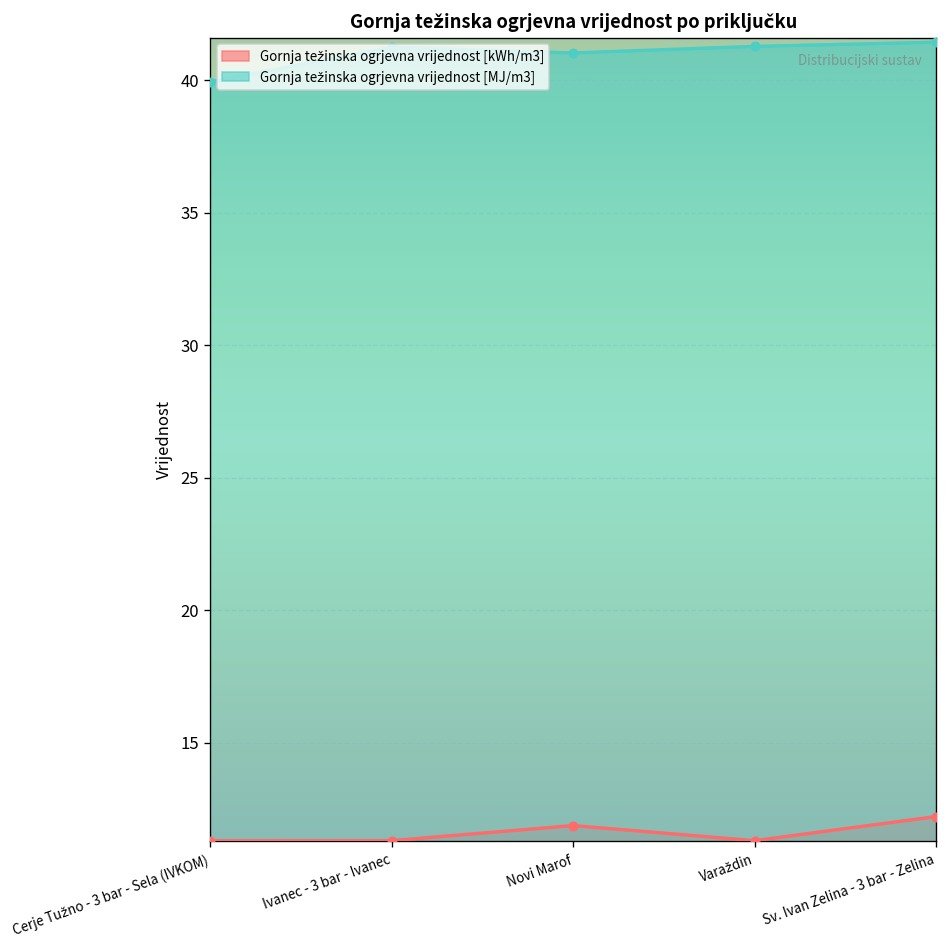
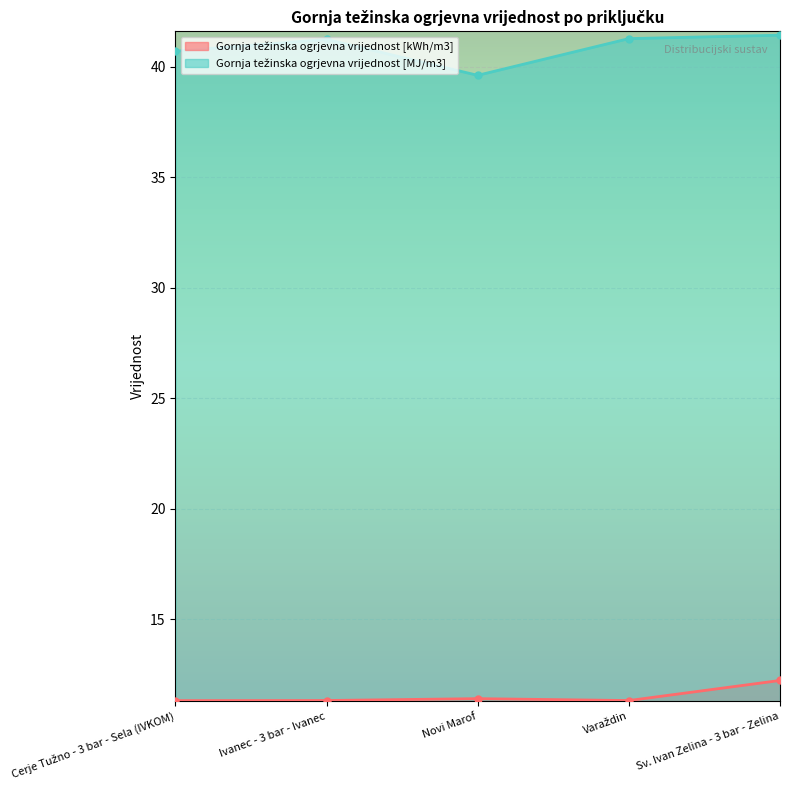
  {
    "Gornja težinska ogrjevna vrijednost [kWh/m3]": {
      "Cerje Tužno - 3 bar - Sela (IVKOM)": 11.3,
      "Ivanec - 3 bar - Ivanec": 11.3,
-     "Novi Marof": 11.9,
+     "Novi Marof": 11.4,
      "Varaždin": 11.3,
      "Sv. Ivan Zelina - 3 bar - Zelina": 12.2
    },
    "Gornja težinska ogrjevna vrijednost [MJ/m3]": {
-     "Cerje Tužno - 3 bar - Sela (IVKOM)": 39.9,
-     "Novi Marof": 41.0,
+     "Cerje Tužno - 3 bar - Sela (IVKOM)": 40.7,
+     "Novi Marof": 39.6,
      "Varaždin": 41.3,
      "Sv. Ivan Zelina - 3 bar - Zelina": 41.4
    }
  }
